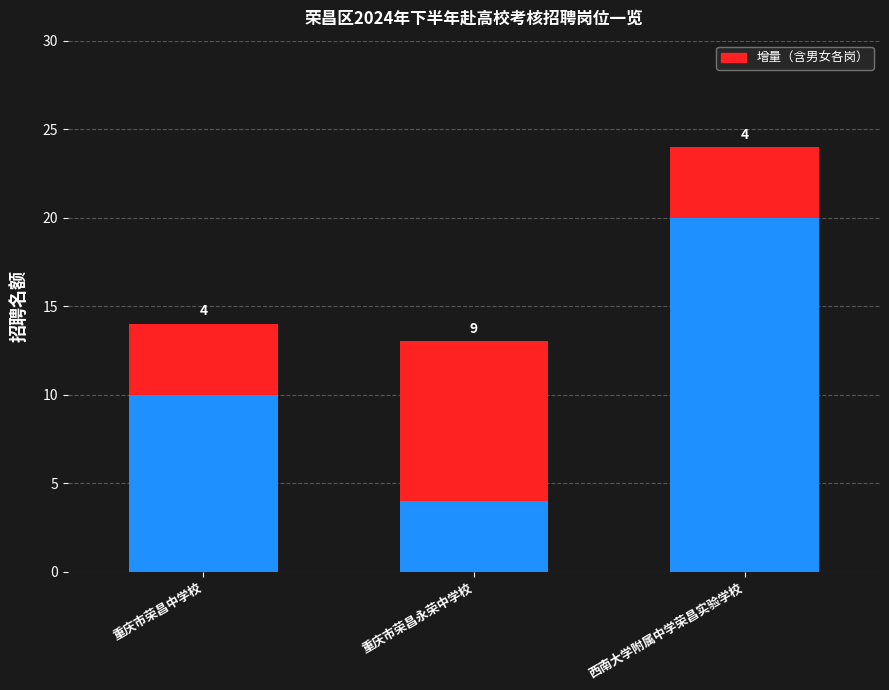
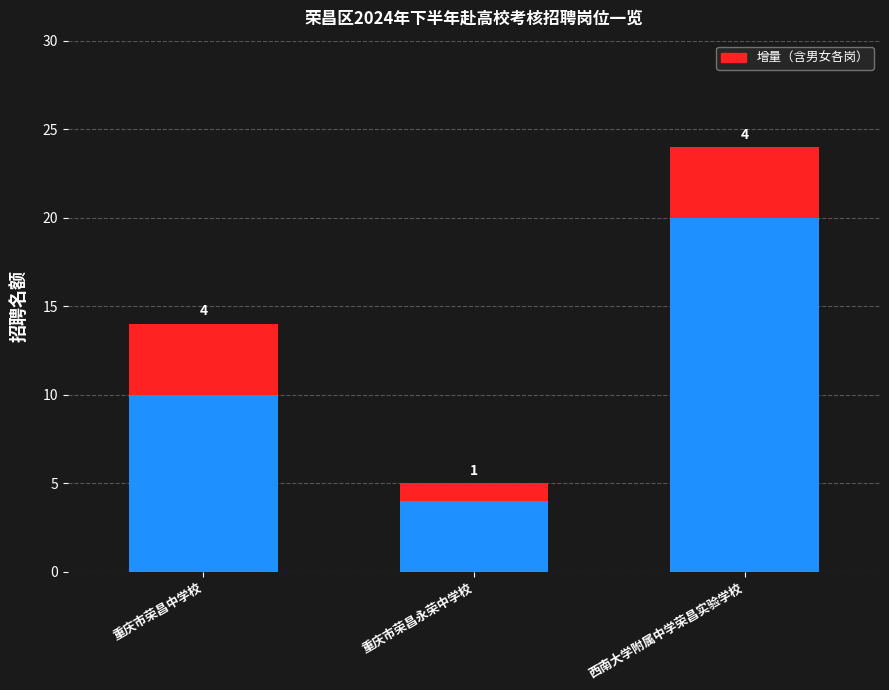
  {
    "增量（含男女各岗）": {
      "重庆市荣昌中学校": 4,
-     "重庆市荣昌永荣中学校": 9,
+     "重庆市荣昌永荣中学校": 1,
      "西南大学附属中学荣昌实验学校": 4
    }
  }
